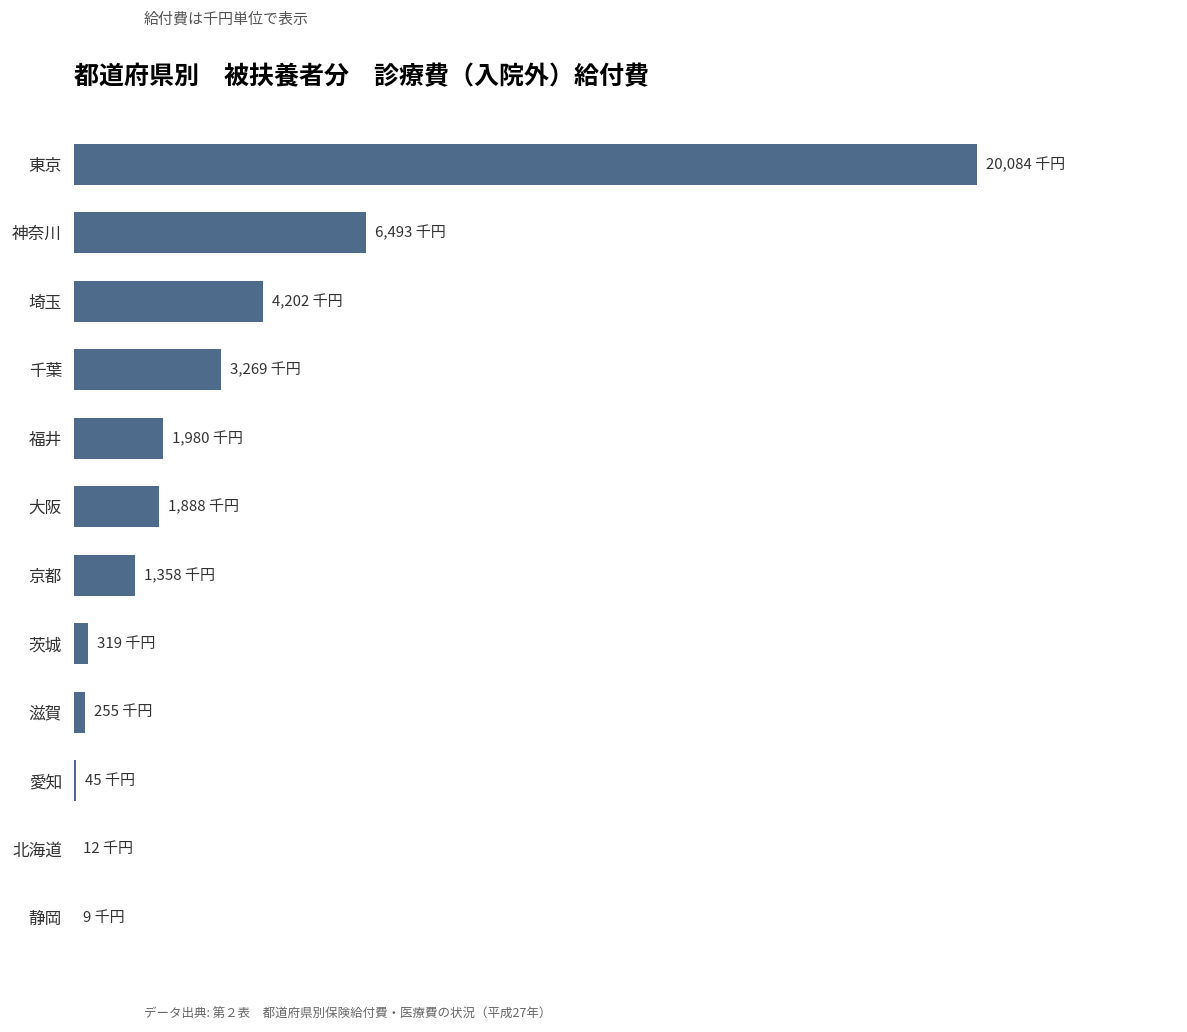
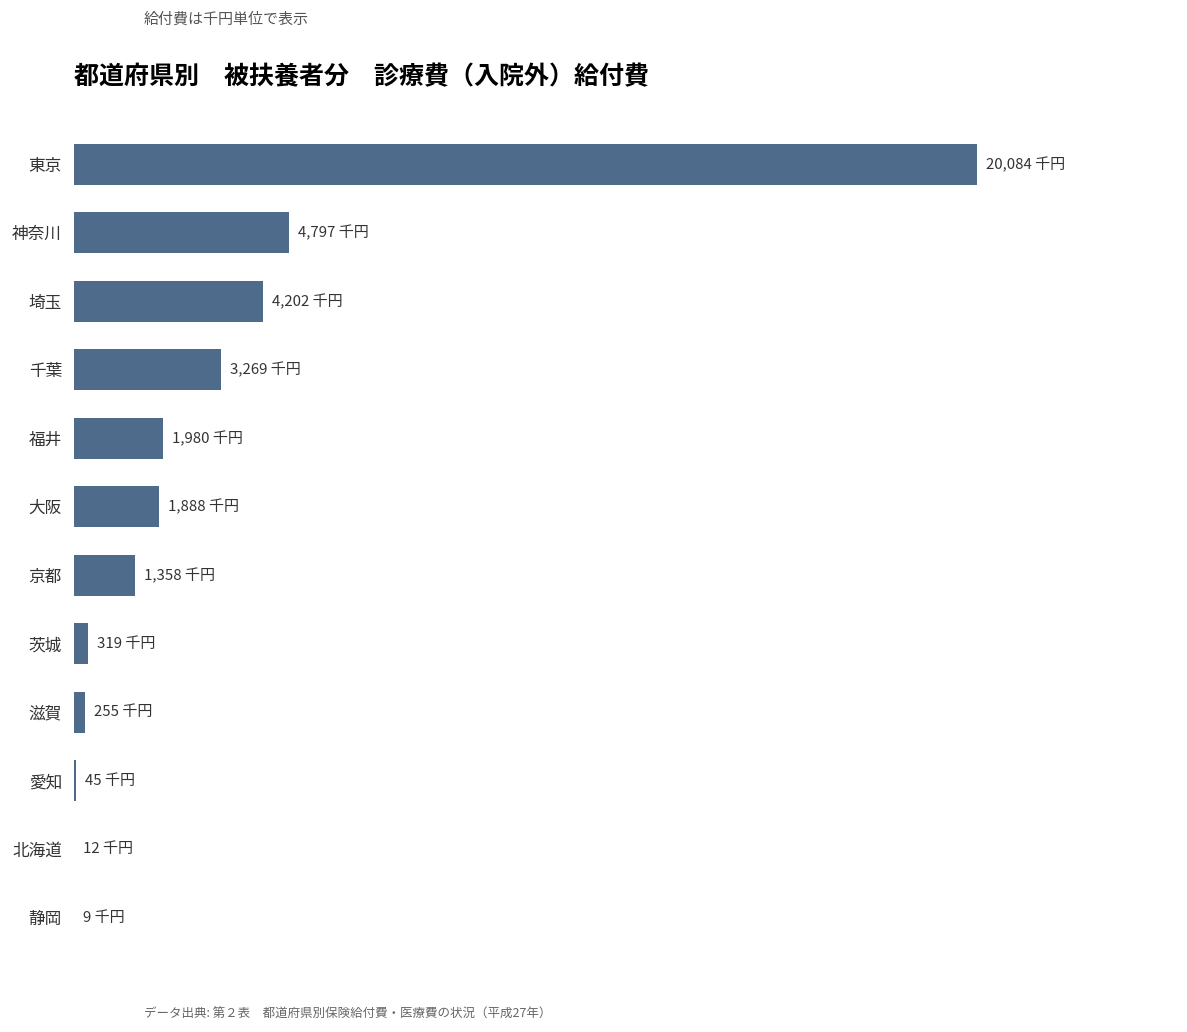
  {
    "東京": "20,084",
-   "神奈川": "6,493",
+   "神奈川": "4,797",
    "埼玉": "4,202",
    "千葉": "3,269",
    "福井": "1,980",
    "大阪": "1,888",
    "京都": "1,358",
    "茨城": "319",
    "滋賀": "255",
    "愛知": "45",
    "北海道": "12",
    "静岡": "9"
  }
